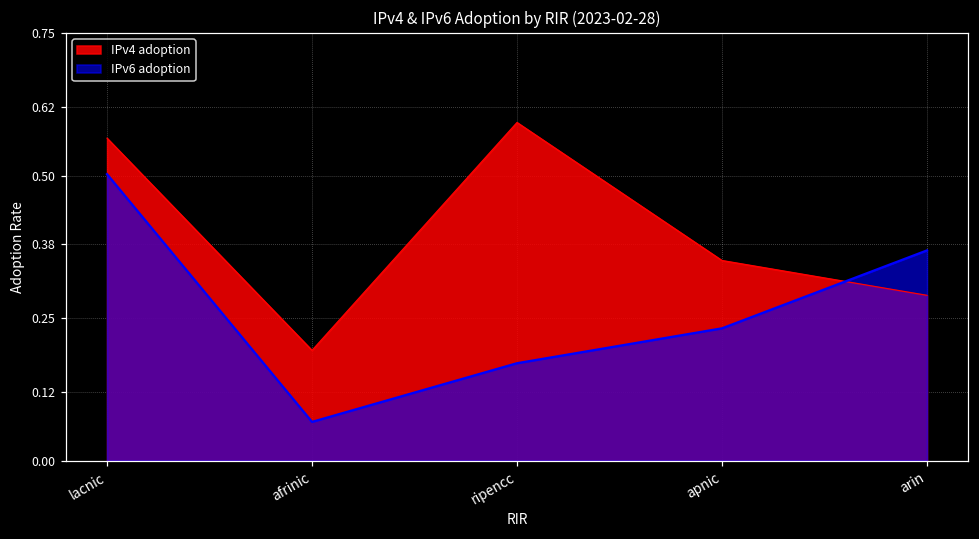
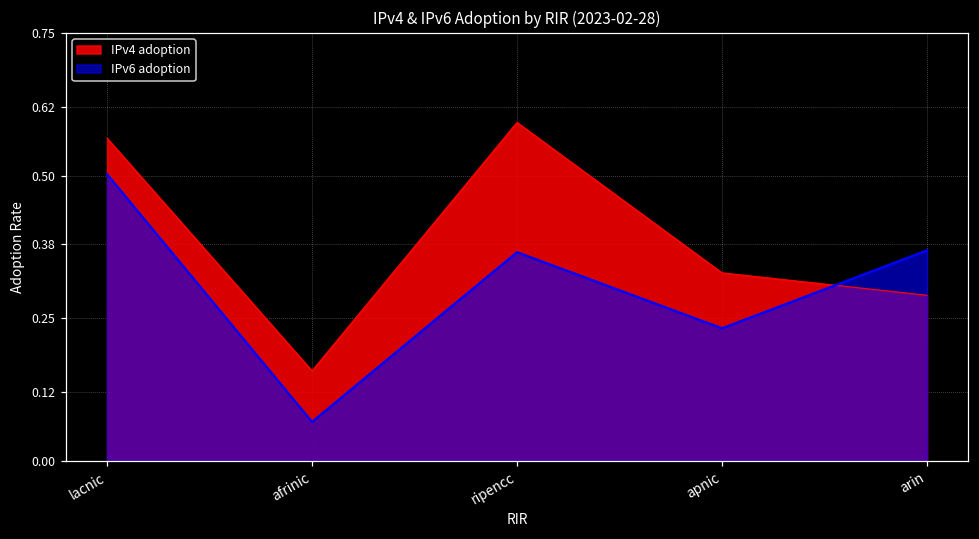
  {
    "IPv4 adoption": {
      "lacnic": 0.57,
-     "afrinic": 0.19,
+     "afrinic": 0.16,
      "ripencc": 0.59,
-     "apnic": 0.35,
+     "apnic": 0.33,
      "arin": 0.29
    },
    "IPv6 adoption": {
      "lacnic": 0.50,
      "afrinic": 0.07,
-     "ripencc": 0.17,
+     "ripencc": 0.37,
      "apnic": 0.23,
      "arin": 0.37
    }
  }
